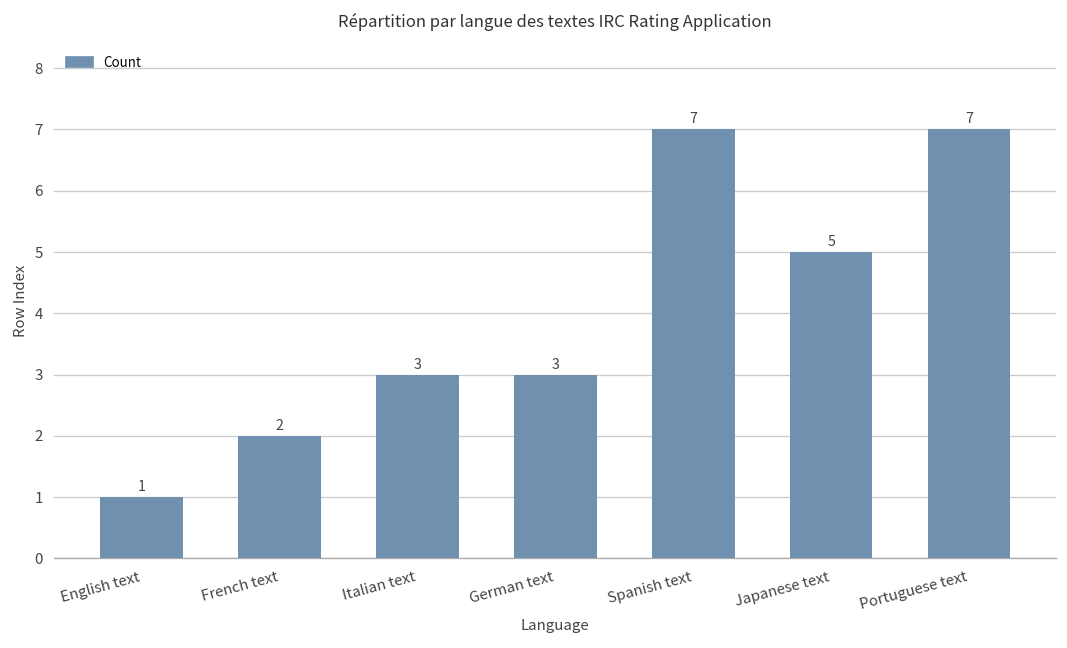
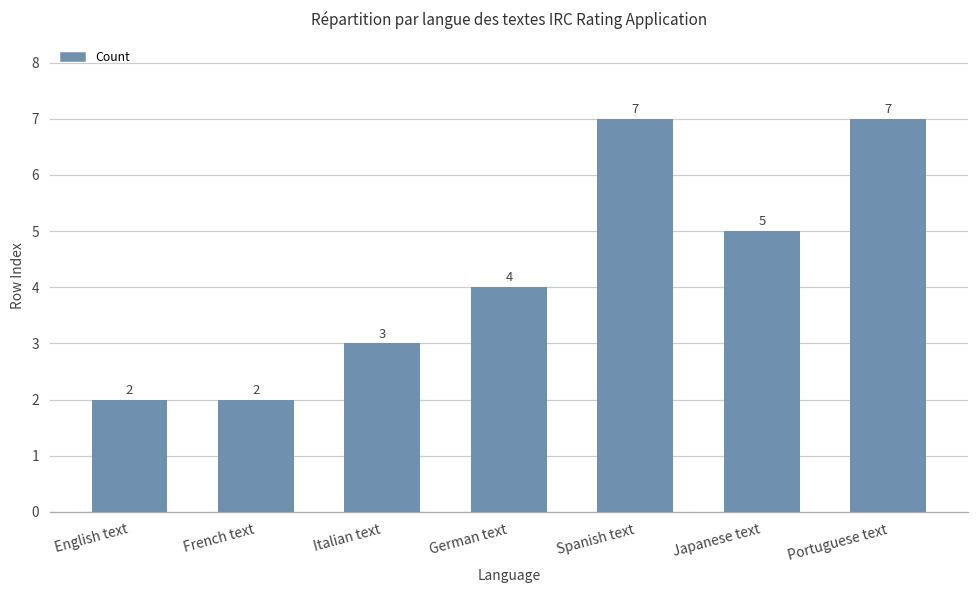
  {
-   "English text": 1,
+   "English text": 2,
    "French text": 2,
    "Italian text": 3,
-   "German text": 3,
+   "German text": 4,
    "Spanish text": 7,
    "Japanese text": 5,
    "Portuguese text": 7
  }
